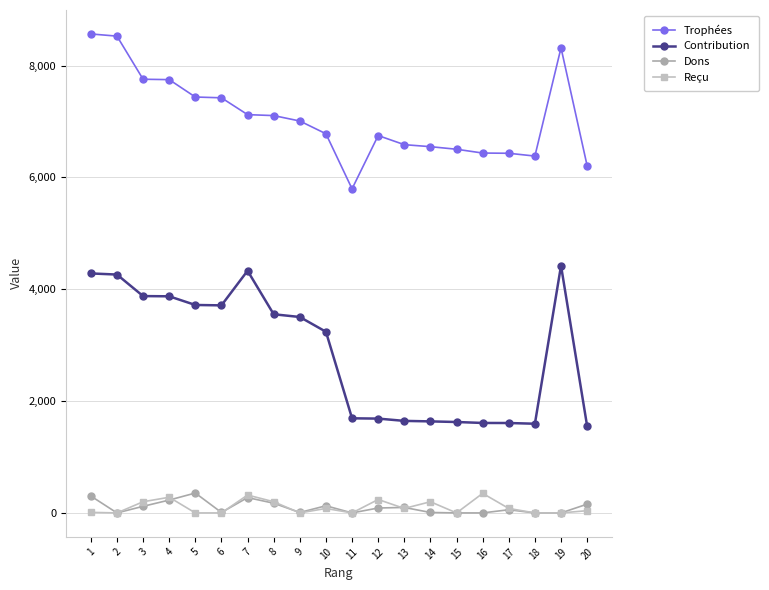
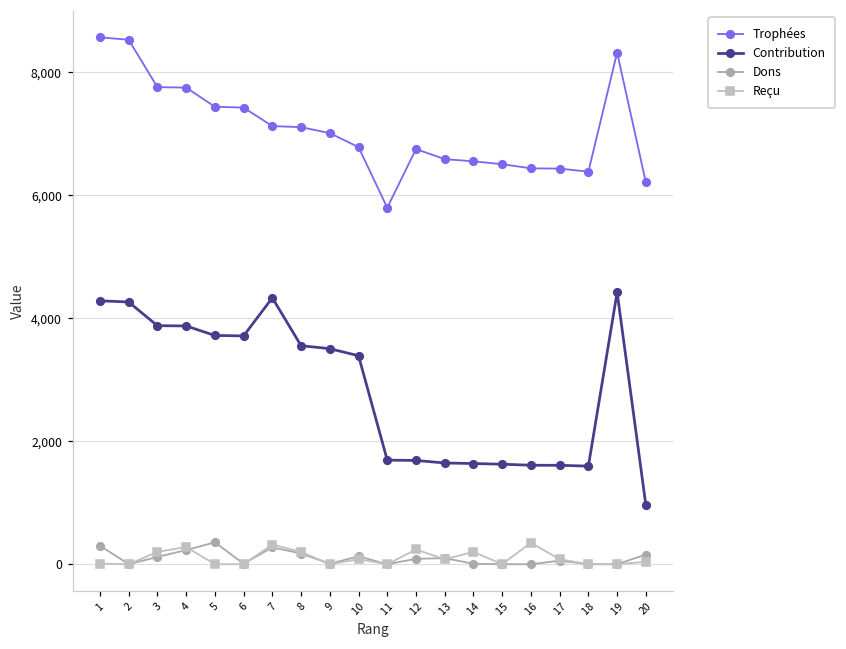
  {
    "Trophées": {
      "1": "8,600",
      "2": "8,500",
      "3": "7,800",
      "4": "7,700",
      "5": "7,400",
      "6": "7,400",
      "7": "7,100",
      "8": "7,100",
      "9": "7,000",
      "10": "6,800",
      "11": "5,800",
      "12": "6,700",
      "13": "6,600",
      "14": "6,600",
      "15": "6,500",
      "16": "6,400",
      "17": "6,400",
      "18": "6,400",
      "19": "8,300",
      "20": "6,200"
    },
    "Contribution": {
      "1": "4,300",
      "2": "4,300",
      "3": "3,900",
      "4": "3,900",
      "5": "3,700",
      "6": "3,700",
      "7": "4,300",
      "8": "3,600",
      "9": "3,500",
-     "10": "3,200",
+     "10": "3,400",
      "11": "1,700",
      "12": "1,700",
      "13": "1,600",
      "14": "1,600",
      "15": "1,600",
      "16": "1,600",
      "17": "1,600",
      "18": "1,600",
      "19": "4,400",
-     "20": "1,600"
+     "20": "1,000"
    }
  }
